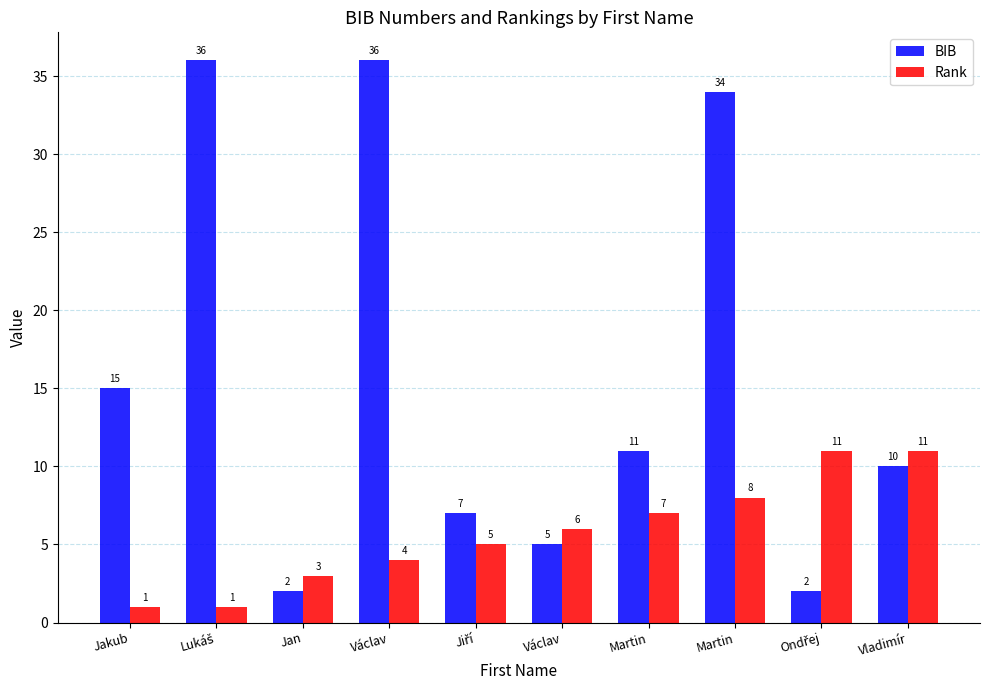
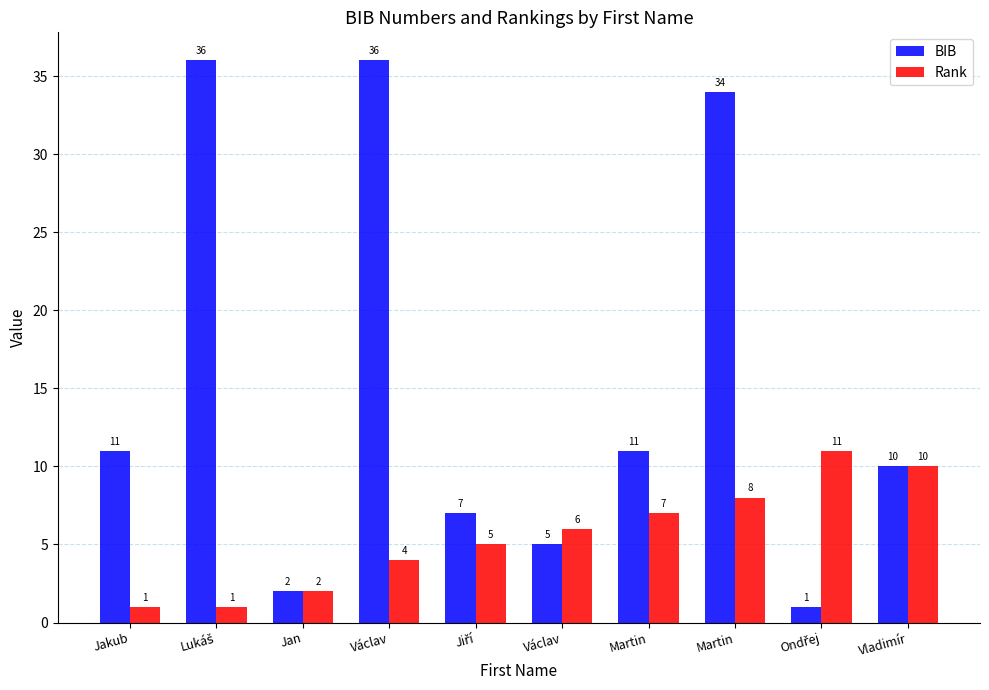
  {
    "BIB": {
-     "Jakub": 15,
+     "Jakub": 11,
      "Lukáš": 36,
      "Jan": 2,
      "Jiří": 7,
-     "Ondřej": 2,
+     "Ondřej": 1,
      "Vladimír": 10
    },
    "Rank": {
      "Jakub": 1,
      "Lukáš": 1,
-     "Jan": 3,
+     "Jan": 2,
      "Jiří": 5,
      "Ondřej": 11,
-     "Vladimír": 11
+     "Vladimír": 10
    }
  }
